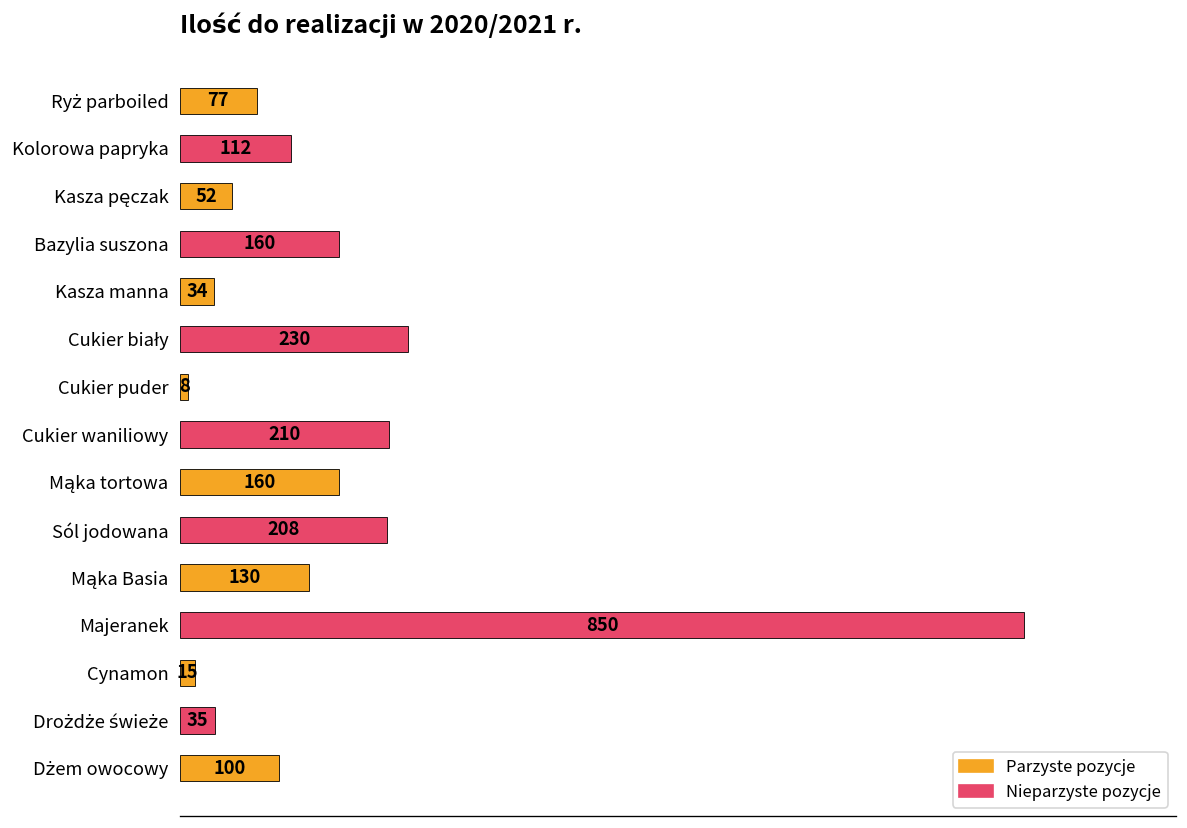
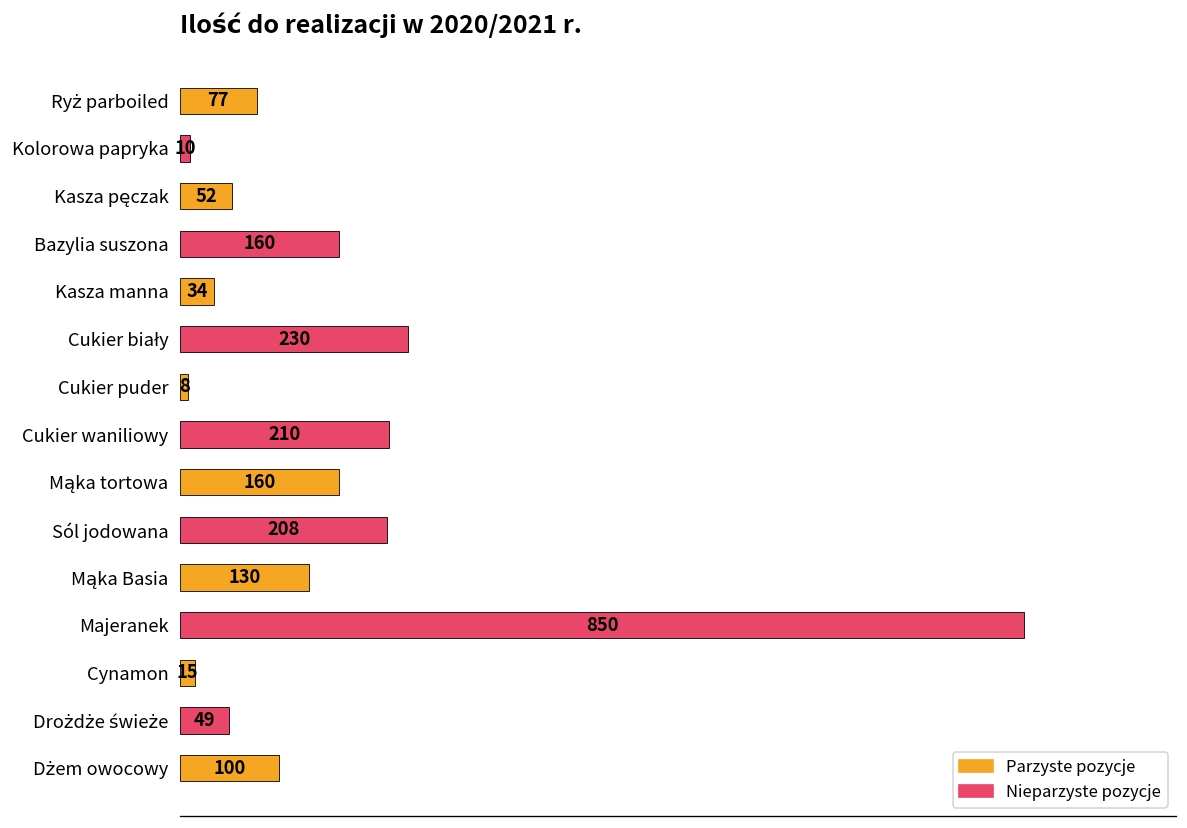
  {
    "Ryż parboiled": 77,
-   "Kolorowa papryka": 112,
+   "Kolorowa papryka": 10,
    "Kasza pęczak": 52,
    "Bazylia suszona": 160,
    "Kasza manna": 34,
    "Cukier biały": 230,
    "Cukier puder": 8,
    "Cukier waniliowy": 210,
    "Mąka tortowa": 160,
    "Sól jodowana": 208,
    "Mąka Basia": 130,
    "Majeranek": 850,
    "Cynamon": 15,
-   "Drożdże świeże": 35,
+   "Drożdże świeże": 49,
    "Dżem owocowy": 100
  }
